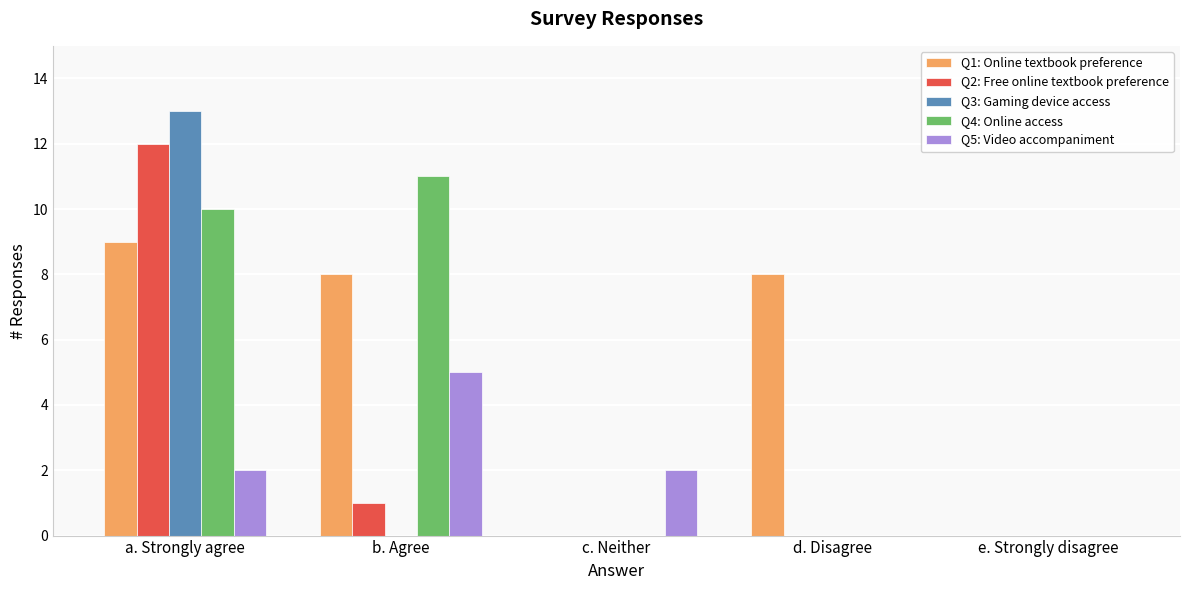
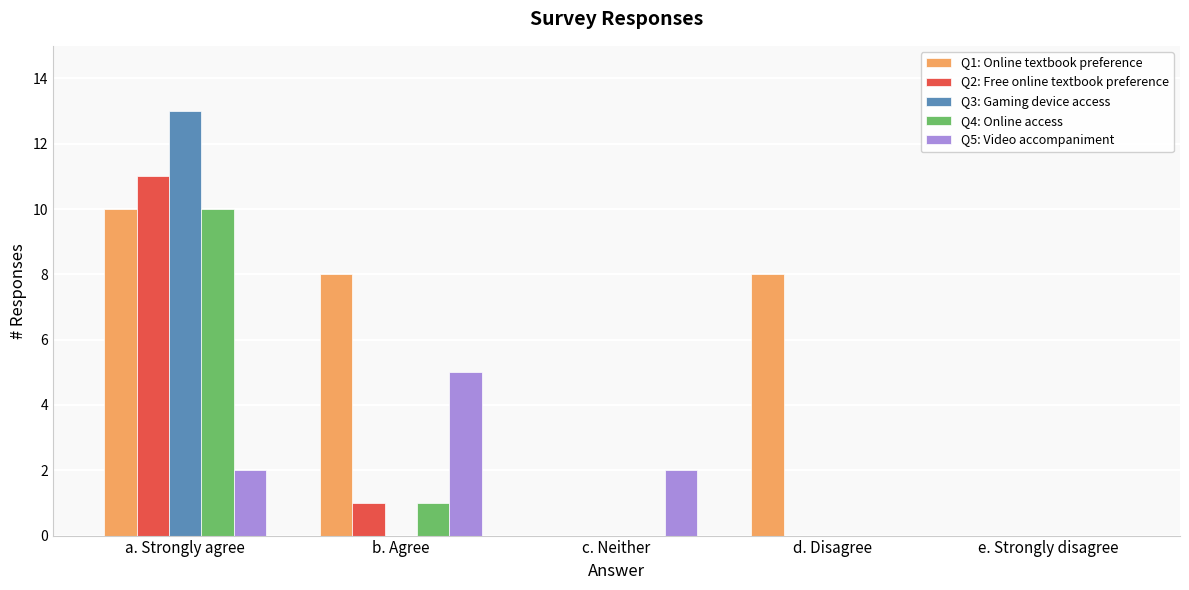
  {
    "Q1: Online textbook preference": {
-     "a. Strongly agree": 9,
+     "a. Strongly agree": 10,
      "b. Agree": 8,
      "c. Neither": 0,
      "d. Disagree": 8,
      "e. Strongly disagree": 0
    },
    "Q2: Free online textbook preference": {
-     "a. Strongly agree": 12,
+     "a. Strongly agree": 11,
      "b. Agree": 1,
      "c. Neither": 0,
      "d. Disagree": 0,
      "e. Strongly disagree": 0
    },
    "Q3: Gaming device access": {
      "a. Strongly agree": 13,
      "b. Agree": 0,
      "c. Neither": 0,
      "d. Disagree": 0,
      "e. Strongly disagree": 0
    },
    "Q4: Online access": {
      "a. Strongly agree": 10,
-     "b. Agree": 11,
+     "b. Agree": 1,
      "c. Neither": 0,
      "d. Disagree": 0,
      "e. Strongly disagree": 0
    },
    "Q5: Video accompaniment": {
      "a. Strongly agree": 2,
      "b. Agree": 5,
      "c. Neither": 2,
      "d. Disagree": 0,
      "e. Strongly disagree": 0
    }
  }
